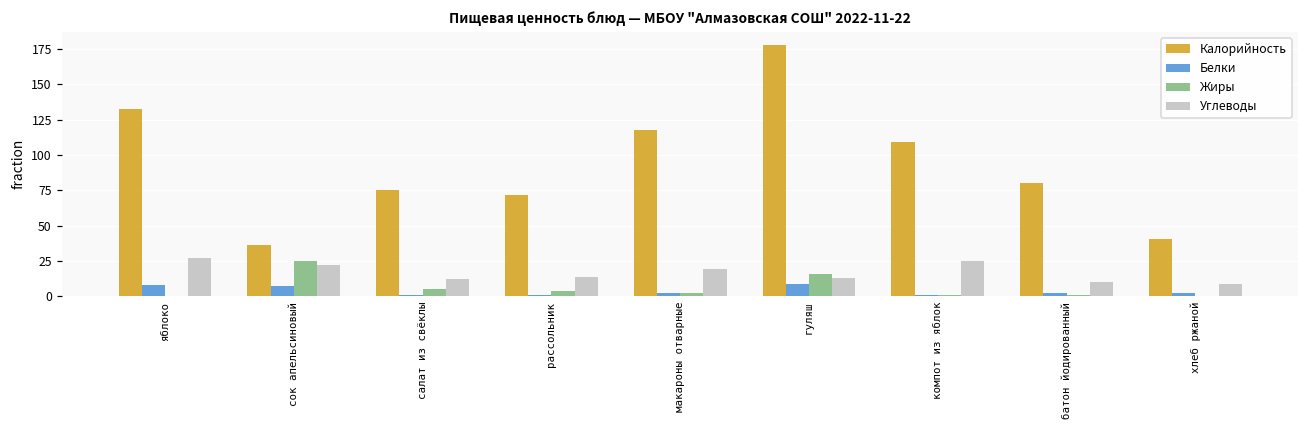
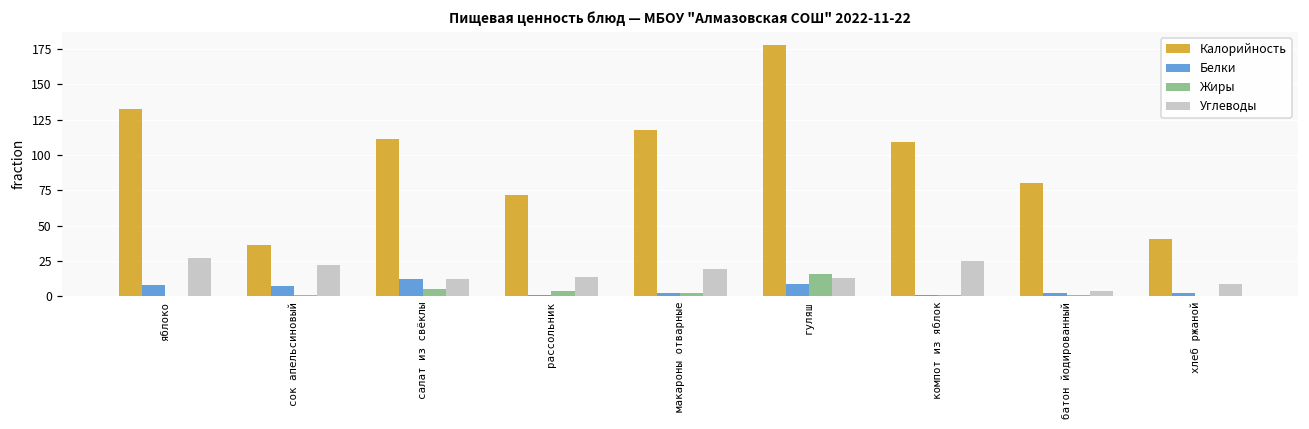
  {
    "Калорийность": {
      "яблоко": 133,
      "сок апельсиновый": 36,
-     "салат из свёклы": 76,
+     "салат из свёклы": 111,
      "рассольник": 72,
      "макароны отварные": 117,
      "гуляш": 178,
      "компот из яблок": 109,
      "батон йодированный": 80,
      "хлеб ржаной": 41
    },
    "Белки": {
      "яблоко": 8,
      "сок апельсиновый": 8,
-     "салат из свёклы": 1,
+     "салат из свёклы": 12,
      "макароны отварные": 2,
      "гуляш": 9,
      "батон йодированный": 2,
      "хлеб ржаной": 2
    },
    "Жиры": {
-     "сок апельсиновый": 25,
+     "сок апельсиновый": 1,
      "салат из свёклы": 5,
      "рассольник": 4,
      "макароны отварные": 2,
      "гуляш": 16
    },
    "Углеводы": {
      "яблоко": 27,
      "сок апельсиновый": 22,
      "салат из свёклы": 12,
      "рассольник": 14,
      "макароны отварные": 19,
      "гуляш": 13,
      "компот из яблок": 25,
-     "батон йодированный": 10,
+     "батон йодированный": 4,
      "хлеб ржаной": 9
    }
  }
